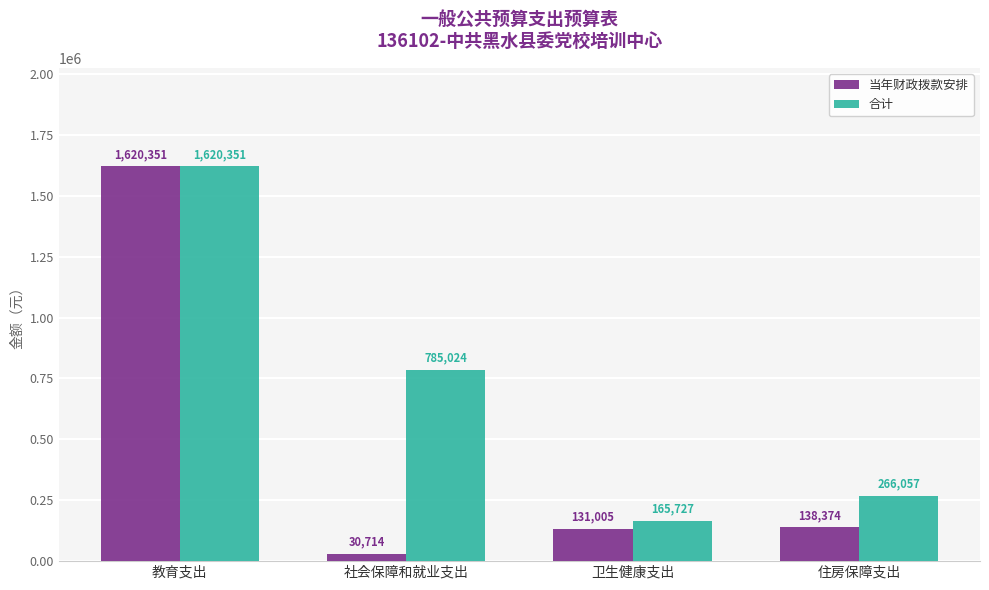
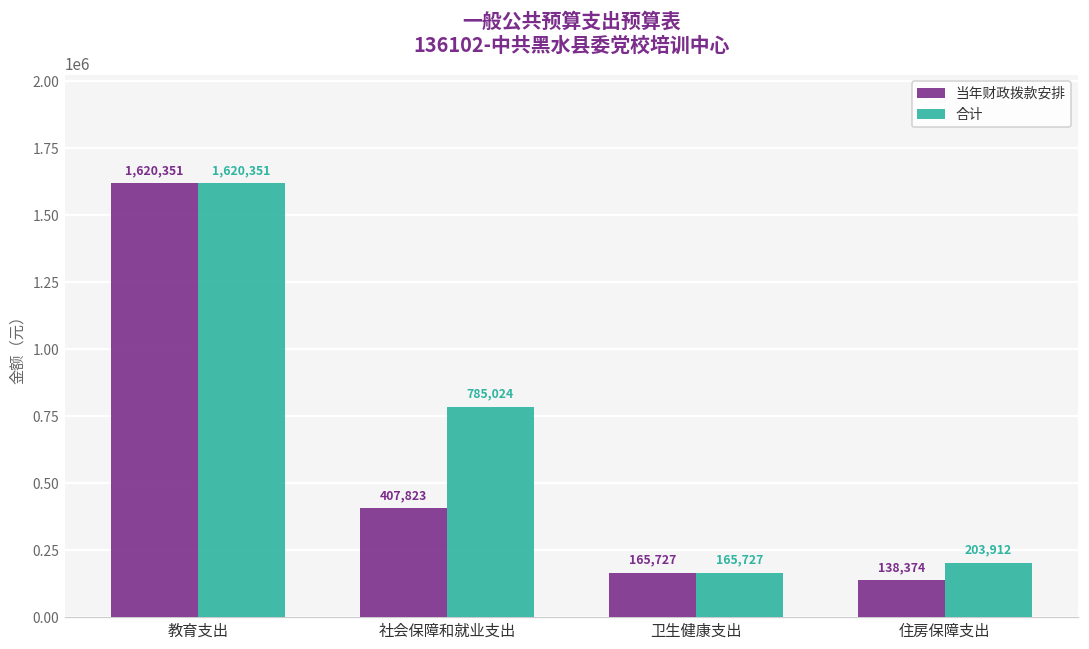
  {
    "当年财政拨款安排": {
      "教育支出": "1,620,351",
-     "社会保障和就业支出": "30,714",
-     "卫生健康支出": "131,005",
+     "社会保障和就业支出": "407,823",
+     "卫生健康支出": "165,727",
      "住房保障支出": "138,374"
    },
    "合计": {
      "教育支出": "1,620,351",
      "社会保障和就业支出": "785,024",
      "卫生健康支出": "165,727",
-     "住房保障支出": "266,057"
+     "住房保障支出": "203,912"
    }
  }
